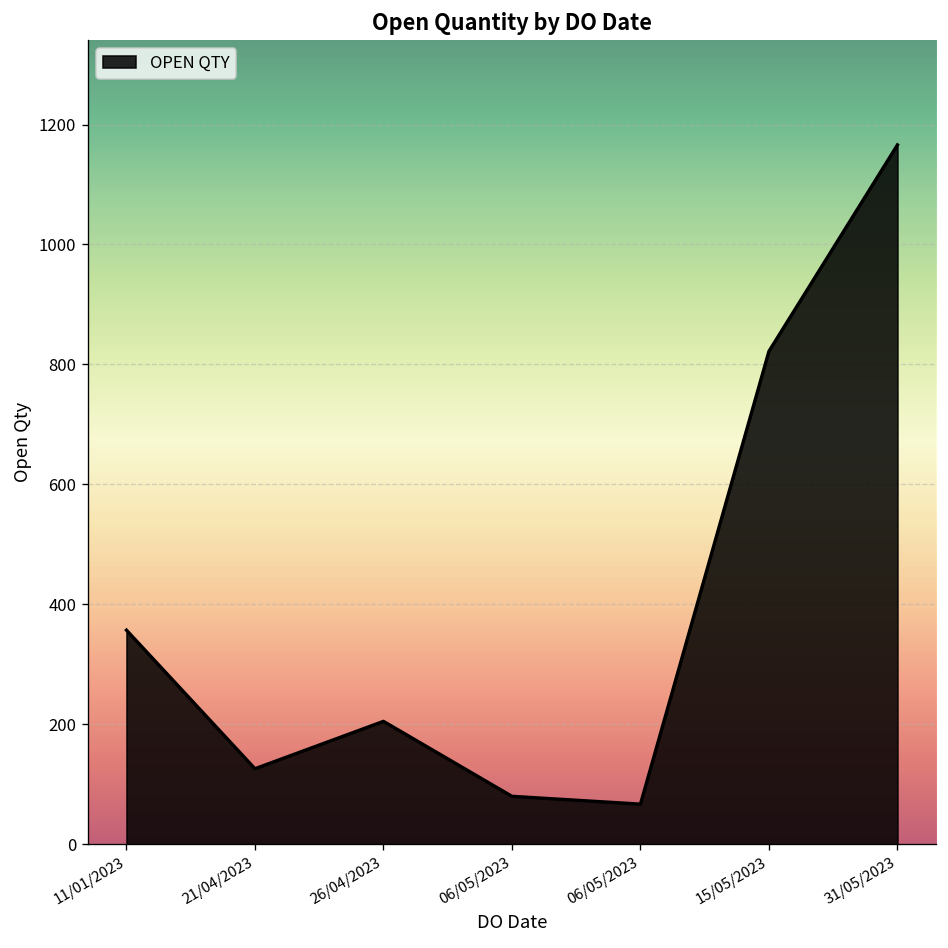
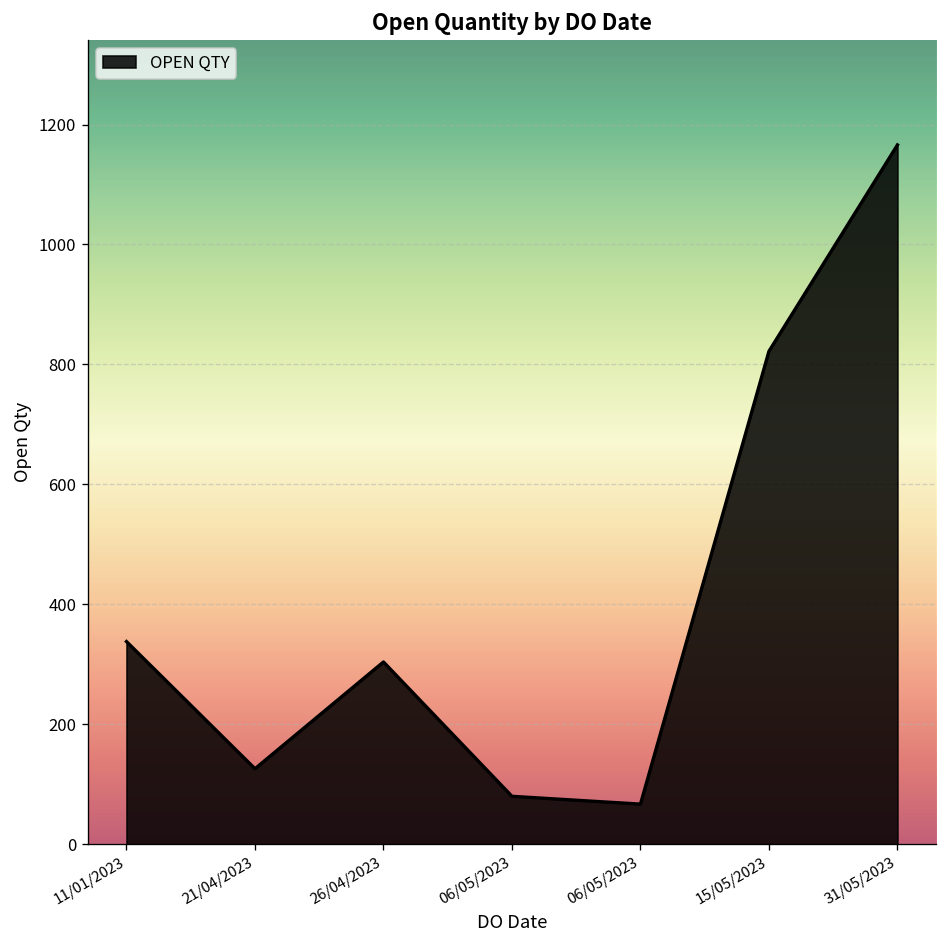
  {
-   "11/01/2023": 360,
+   "11/01/2023": 340,
    "21/04/2023": 130,
-   "26/04/2023": 210,
+   "26/04/2023": 300,
    "15/05/2023": 820,
    "31/05/2023": 1170
  }
